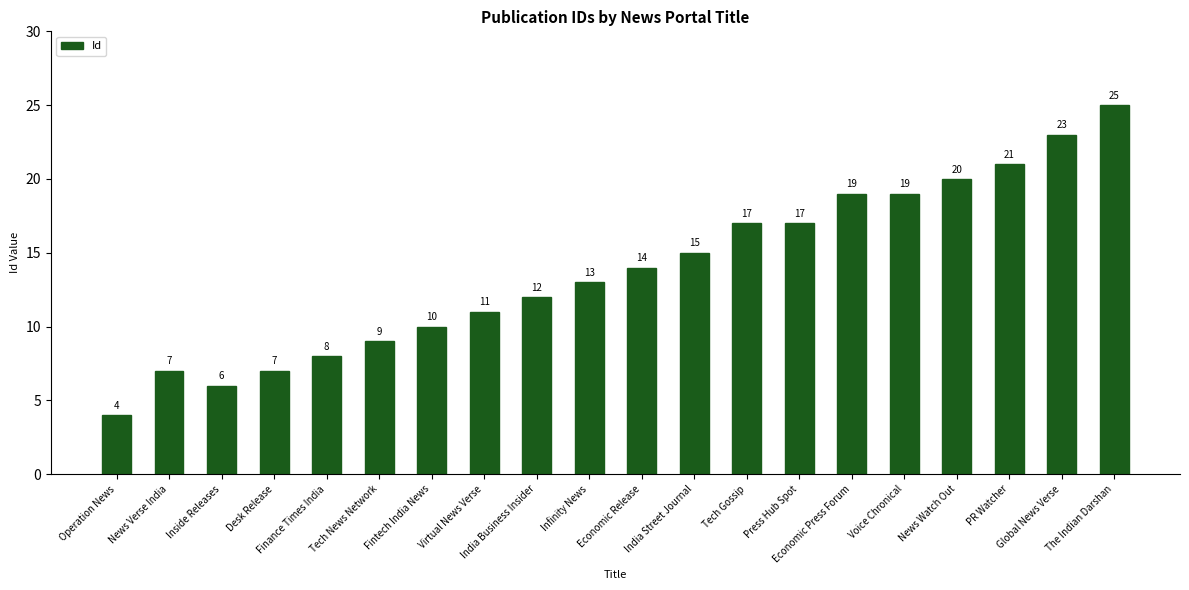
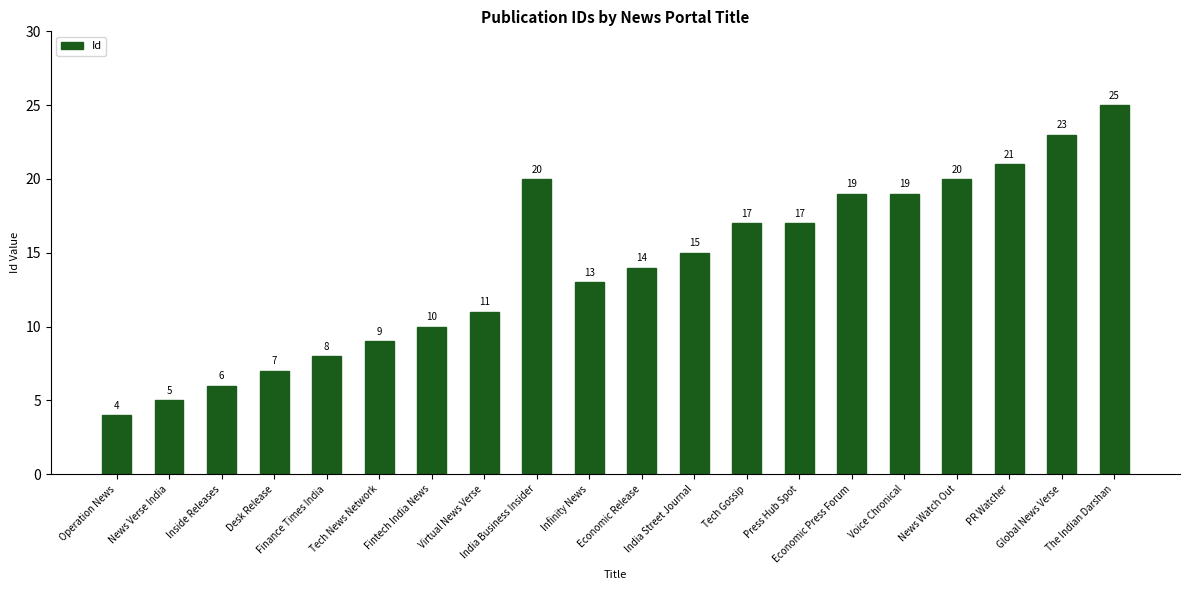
  {
    "Operation News": 4,
-   "News Verse India": 7,
+   "News Verse India": 5,
    "Inside Releases": 6,
    "Desk Release": 7,
    "Finance Times India": 8,
    "Tech News Network": 9,
    "Fintech India News": 10,
    "Virtual News Verse": 11,
-   "India Business Insider": 12,
+   "India Business Insider": 20,
    "Infinity News": 13,
    "Economic Release": 14,
    "India Street Journal": 15,
    "Tech Gossip": 17,
    "Press Hub Spot": 17,
    "Economic Press Forum": 19,
    "Voice Chronical": 19,
    "News Watch Out": 20,
    "PR Watcher": 21,
    "Global News Verse": 23,
    "The Indian Darshan": 25
  }
